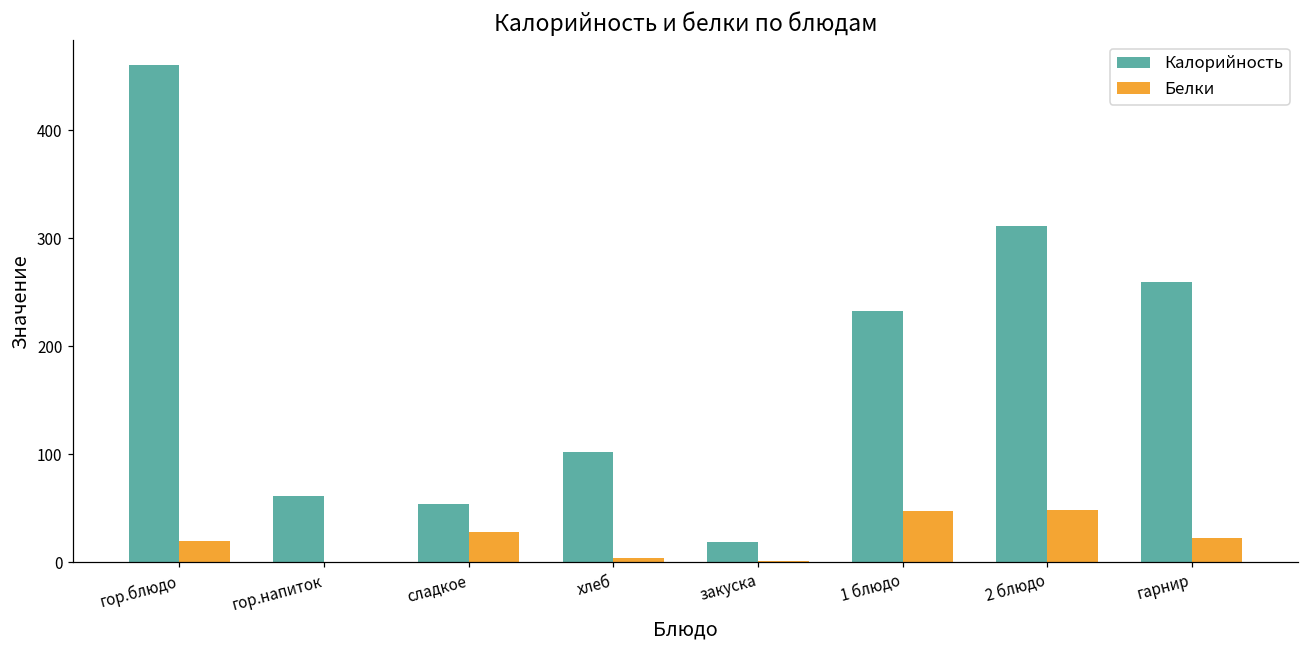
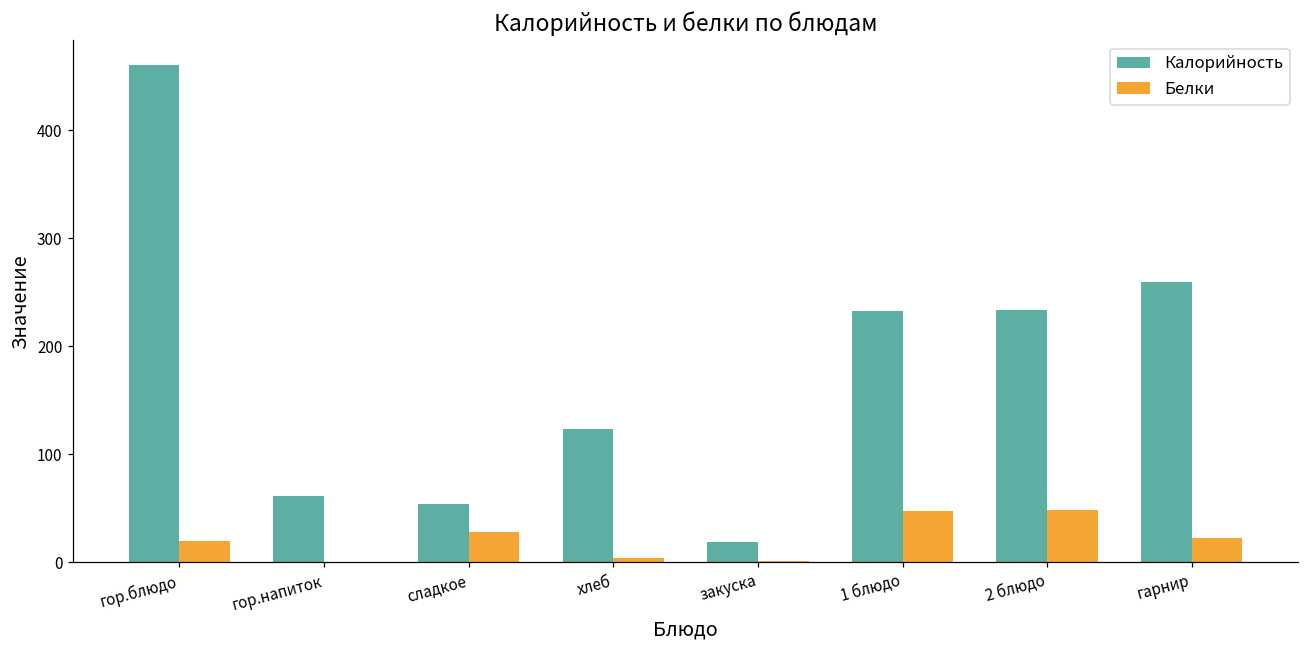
  {
    "Калорийность": {
      "гор.блюдо": 460,
      "гор.напиток": 60,
      "сладкое": 50,
-     "хлеб": 100,
+     "хлеб": 120,
      "закуска": 20,
      "1 блюдо": 230,
-     "2 блюдо": 310,
+     "2 блюдо": 230,
      "гарнир": 260
    },
    "Белки": {
      "гор.блюдо": 20,
      "сладкое": 30,
      "хлеб": 0,
      "1 блюдо": 50,
      "2 блюдо": 50,
      "гарнир": 20
    }
  }
